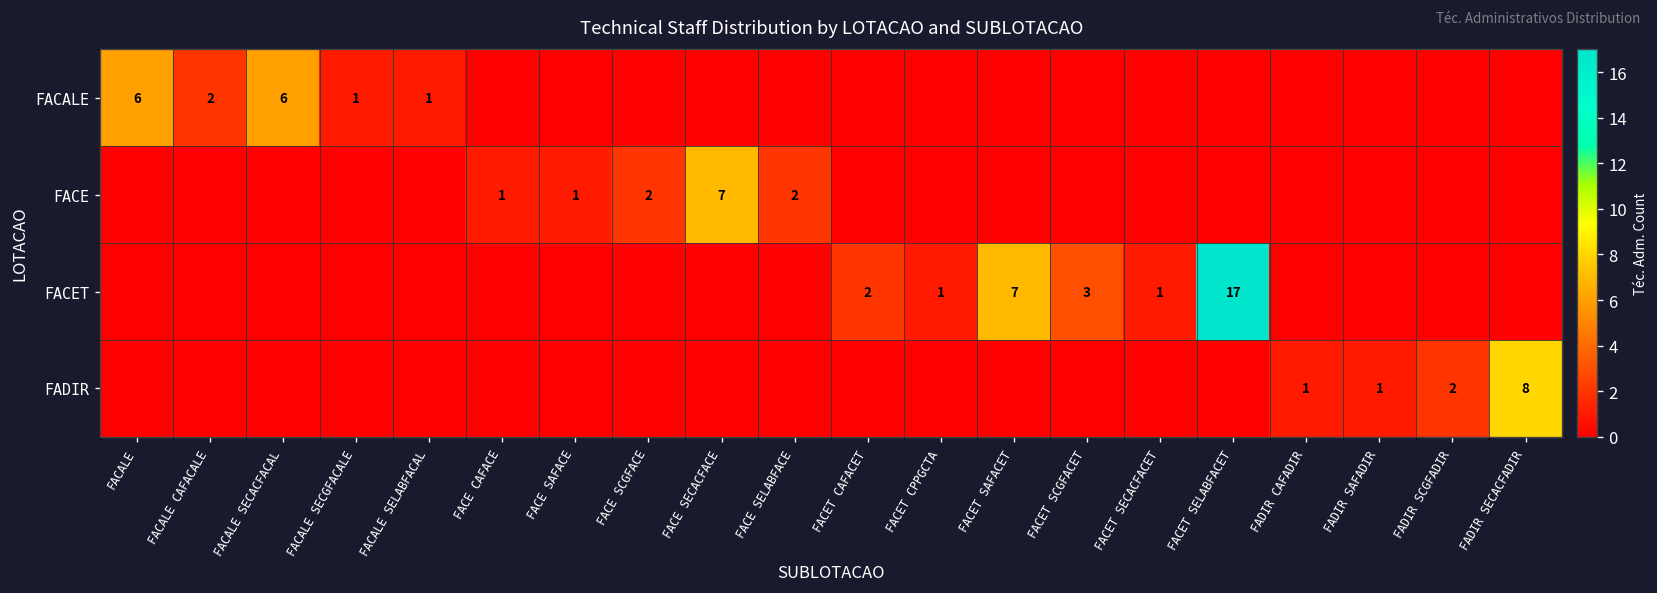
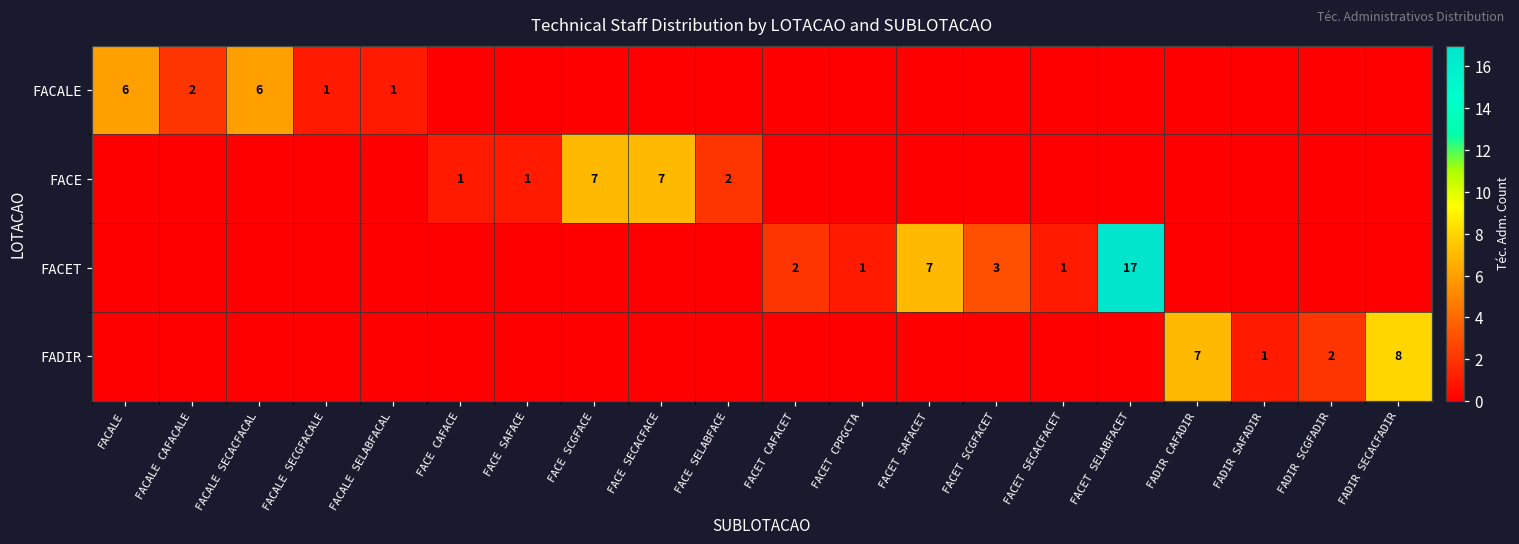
  {
    "FACALE": {
      "FACALE": 6,
      "FACALE CAFACALE": 2,
      "FACALE SECACFACAL": 6,
      "FACALE SECGFACALE": 1,
      "FACALE SELABFACAL": 1
    },
    "FACE": {
      "FACE CAFACE": 1,
      "FACE SAFACE": 1,
-     "FACE SCGFACE": 2,
+     "FACE SCGFACE": 7,
      "FACE SECACFACE": 7,
      "FACE SELABFACE": 2
    },
    "FACET": {
      "FACET CAFACET": 2,
      "FACET CPPGCTA": 1,
      "FACET SAFACET": 7,
      "FACET SCGFACET": 3,
      "FACET SECACFACET": 1,
      "FACET SELABFACET": 17
    },
    "FADIR": {
-     "FADIR CAFADIR": 1,
+     "FADIR CAFADIR": 7,
      "FADIR SAFADIR": 1,
      "FADIR SCGFADIR": 2,
      "FADIR SECACFADIR": 8
    }
  }
